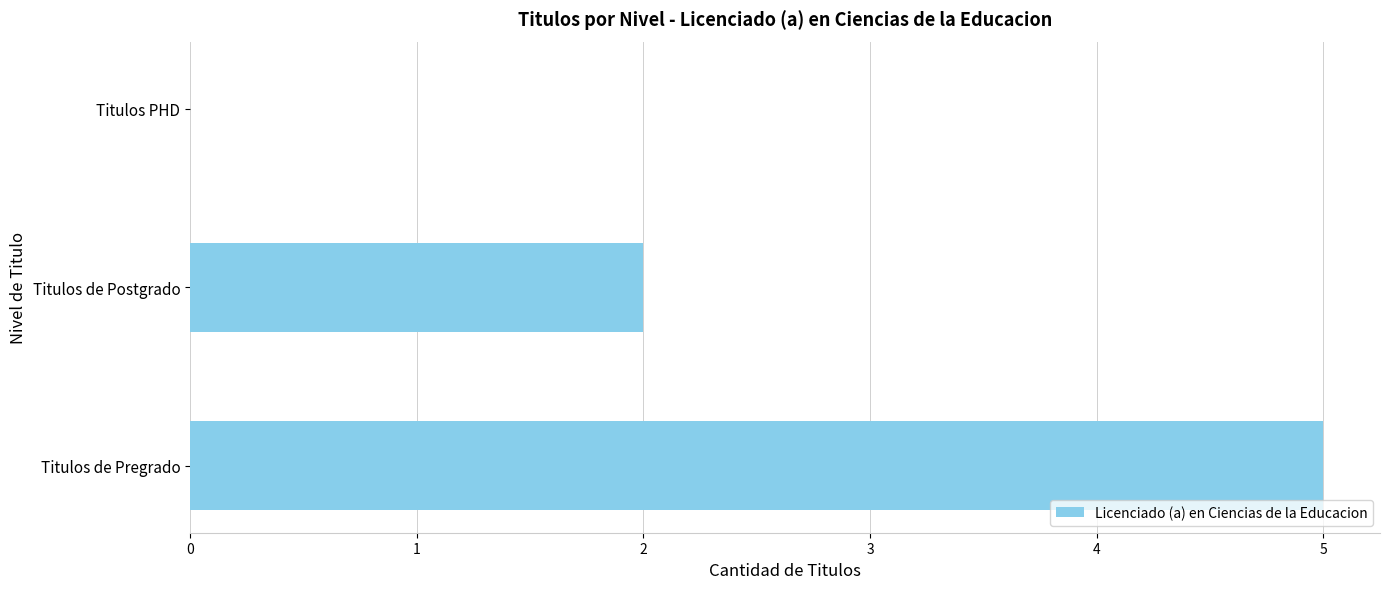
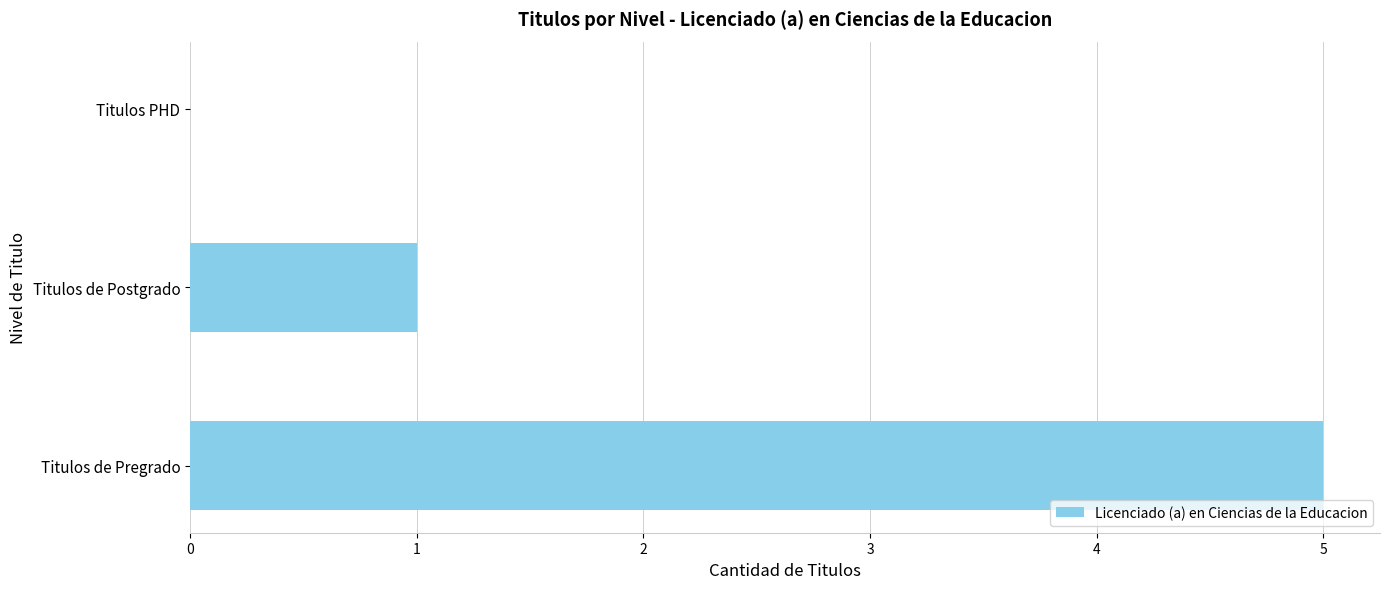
  {
    "Titulos PHD": 0,
-   "Titulos de Postgrado": 2,
+   "Titulos de Postgrado": 1,
    "Titulos de Pregrado": 5
  }
